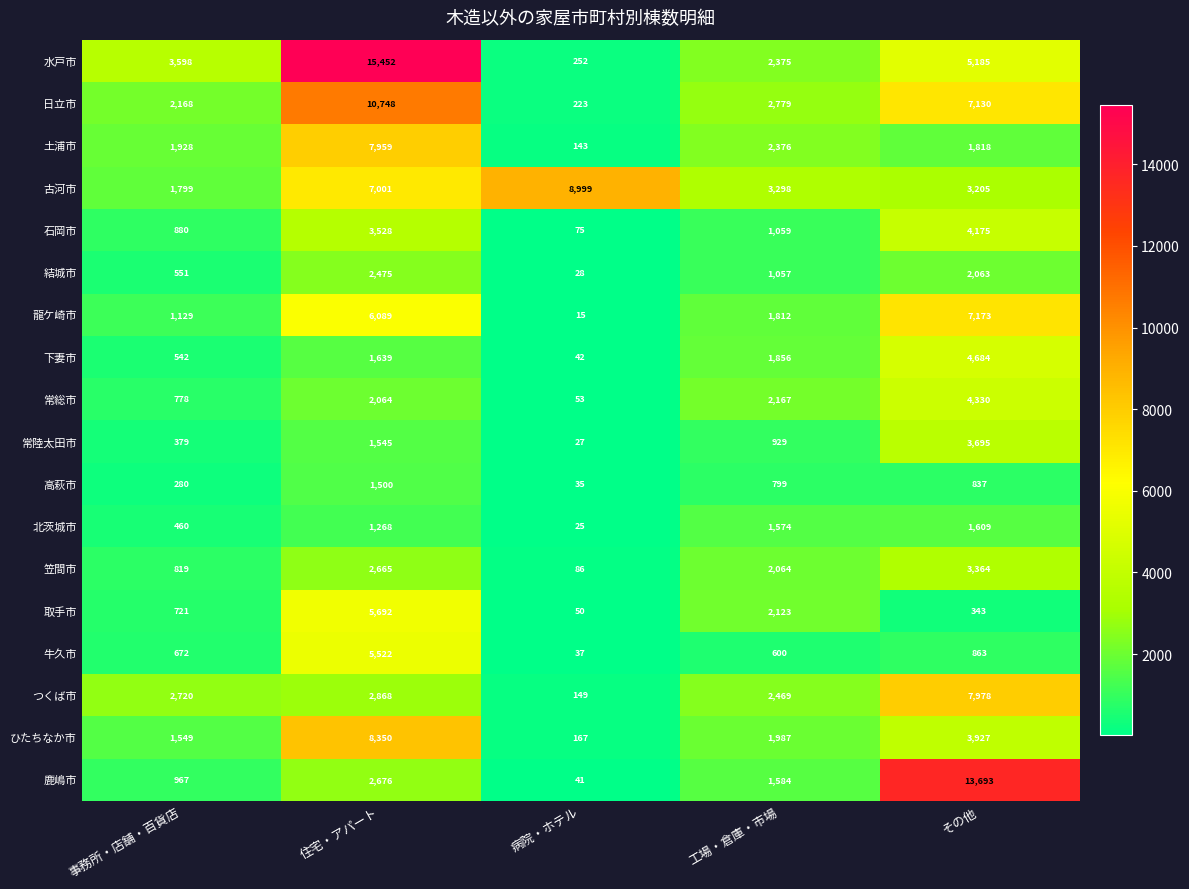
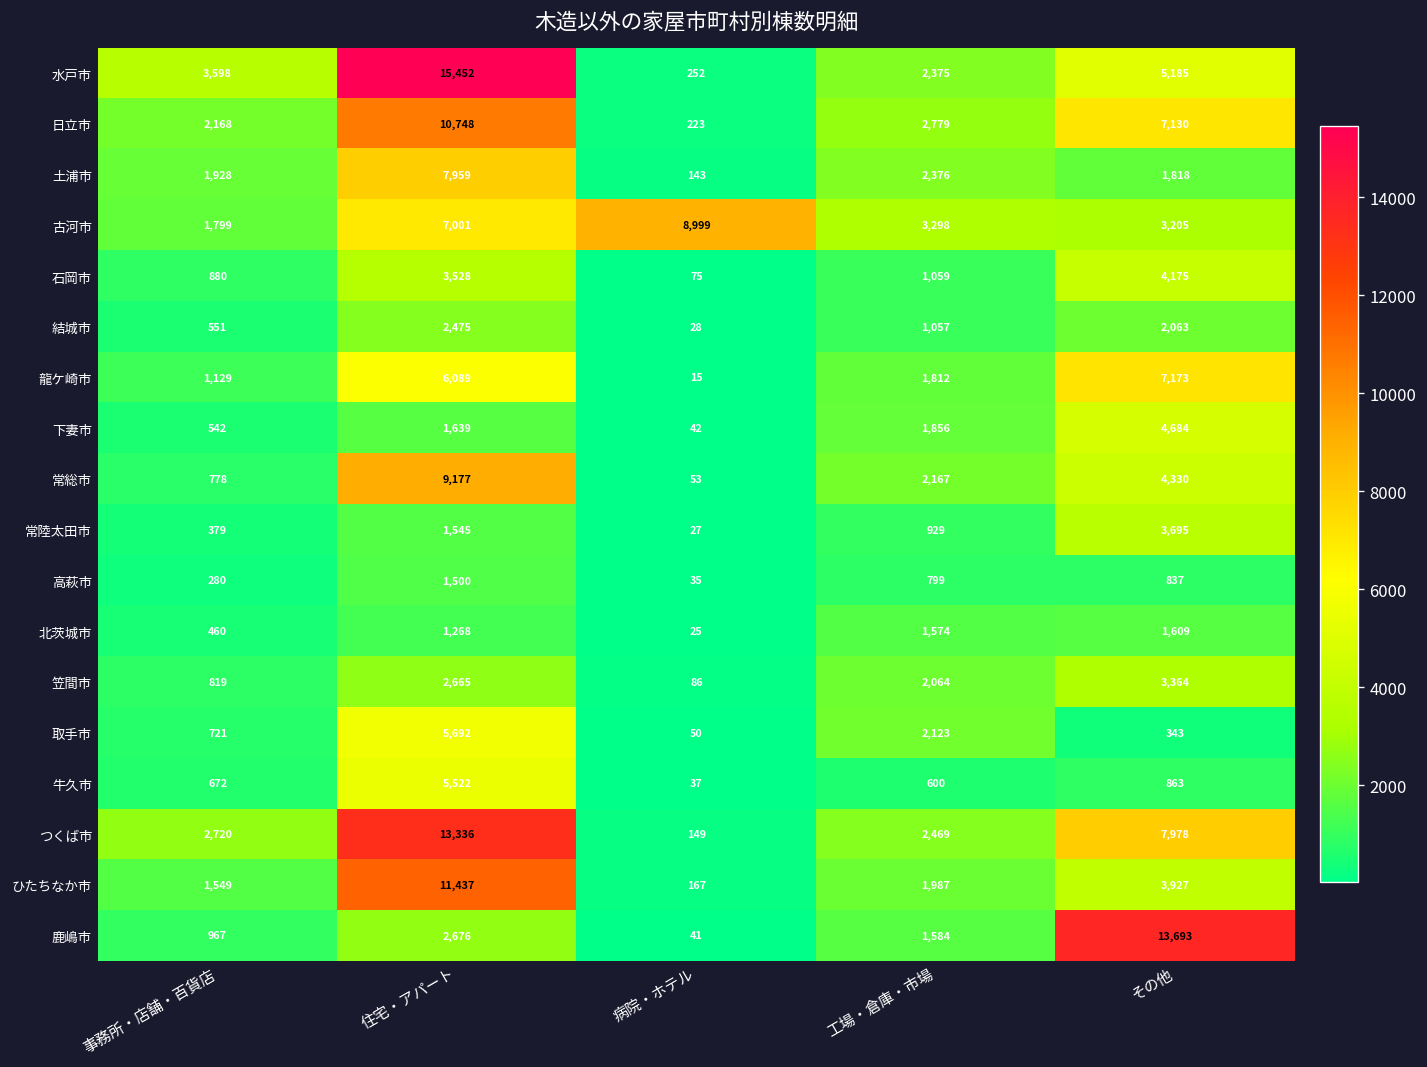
  {
    "水戸市": {
      "事務所・店舗・百貨店": "3,598",
      "住宅・アパート": "15,452",
      "病院・ホテル": "252",
      "工場・倉庫・市場": "2,375",
      "その他": "5,185"
    },
    "日立市": {
      "事務所・店舗・百貨店": "2,168",
      "住宅・アパート": "10,748",
      "病院・ホテル": "223",
      "工場・倉庫・市場": "2,779",
      "その他": "7,130"
    },
    "土浦市": {
      "事務所・店舗・百貨店": "1,928",
      "住宅・アパート": "7,959",
      "病院・ホテル": "143",
      "工場・倉庫・市場": "2,376",
      "その他": "1,818"
    },
    "古河市": {
      "事務所・店舗・百貨店": "1,799",
      "住宅・アパート": "7,001",
      "病院・ホテル": "8,999",
      "工場・倉庫・市場": "3,298",
      "その他": "3,205"
    },
    "石岡市": {
      "事務所・店舗・百貨店": "880",
      "住宅・アパート": "3,528",
      "病院・ホテル": "75",
      "工場・倉庫・市場": "1,059",
      "その他": "4,175"
    },
    "結城市": {
      "事務所・店舗・百貨店": "551",
      "住宅・アパート": "2,475",
      "病院・ホテル": "28",
      "工場・倉庫・市場": "1,057",
      "その他": "2,063"
    },
    "龍ケ崎市": {
      "事務所・店舗・百貨店": "1,129",
      "住宅・アパート": "6,089",
      "病院・ホテル": "15",
      "工場・倉庫・市場": "1,812",
      "その他": "7,173"
    },
    "下妻市": {
      "事務所・店舗・百貨店": "542",
      "住宅・アパート": "1,639",
      "病院・ホテル": "42",
      "工場・倉庫・市場": "1,856",
      "その他": "4,684"
    },
    "常総市": {
      "事務所・店舗・百貨店": "778",
-     "住宅・アパート": "2,064",
+     "住宅・アパート": "9,177",
      "病院・ホテル": "53",
      "工場・倉庫・市場": "2,167",
      "その他": "4,330"
    },
    "常陸太田市": {
      "事務所・店舗・百貨店": "379",
      "住宅・アパート": "1,545",
      "病院・ホテル": "27",
      "工場・倉庫・市場": "929",
      "その他": "3,695"
    },
    "高萩市": {
      "事務所・店舗・百貨店": "280",
      "住宅・アパート": "1,500",
      "病院・ホテル": "35",
      "工場・倉庫・市場": "799",
      "その他": "837"
    },
    "北茨城市": {
      "事務所・店舗・百貨店": "460",
      "住宅・アパート": "1,268",
      "病院・ホテル": "25",
      "工場・倉庫・市場": "1,574",
      "その他": "1,609"
    },
    "笠間市": {
      "事務所・店舗・百貨店": "819",
      "住宅・アパート": "2,665",
      "病院・ホテル": "86",
      "工場・倉庫・市場": "2,064",
      "その他": "3,364"
    },
    "取手市": {
      "事務所・店舗・百貨店": "721",
      "住宅・アパート": "5,692",
      "病院・ホテル": "50",
      "工場・倉庫・市場": "2,123",
      "その他": "343"
    },
    "牛久市": {
      "事務所・店舗・百貨店": "672",
      "住宅・アパート": "5,522",
      "病院・ホテル": "37",
      "工場・倉庫・市場": "600",
      "その他": "863"
    },
    "つくば市": {
      "事務所・店舗・百貨店": "2,720",
-     "住宅・アパート": "2,868",
+     "住宅・アパート": "13,336",
      "病院・ホテル": "149",
      "工場・倉庫・市場": "2,469",
      "その他": "7,978"
    },
    "ひたちなか市": {
      "事務所・店舗・百貨店": "1,549",
-     "住宅・アパート": "8,350",
+     "住宅・アパート": "11,437",
      "病院・ホテル": "167",
      "工場・倉庫・市場": "1,987",
      "その他": "3,927"
    },
    "鹿嶋市": {
      "事務所・店舗・百貨店": "967",
      "住宅・アパート": "2,676",
      "病院・ホテル": "41",
      "工場・倉庫・市場": "1,584",
      "その他": "13,693"
    }
  }
